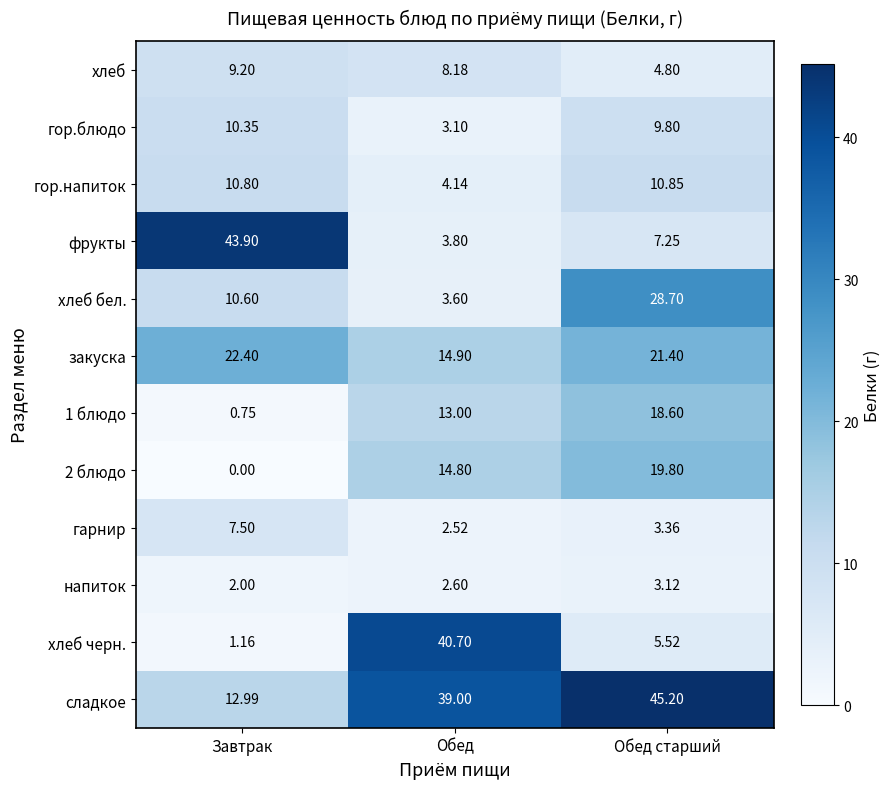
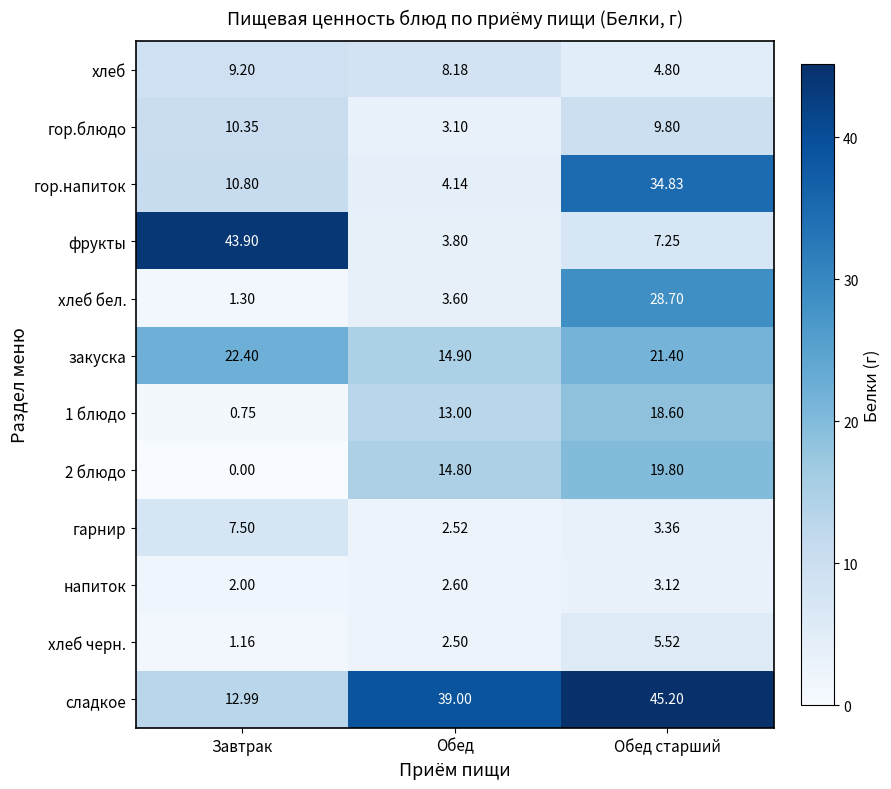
  {
    "хлеб": {
      "Завтрак": 9.20,
      "Обед": 8.18,
      "Обед старший": 4.80
    },
    "гор.блюдо": {
      "Завтрак": 10.35,
      "Обед": 3.10,
      "Обед старший": 9.80
    },
    "гор.напиток": {
      "Завтрак": 10.80,
      "Обед": 4.14,
-     "Обед старший": 10.85
+     "Обед старший": 34.83
    },
    "фрукты": {
      "Завтрак": 43.90,
      "Обед": 3.80,
      "Обед старший": 7.25
    },
    "хлеб бел.": {
-     "Завтрак": 10.60,
+     "Завтрак": 1.30,
      "Обед": 3.60,
      "Обед старший": 28.70
    },
    "закуска": {
      "Завтрак": 22.40,
      "Обед": 14.90,
      "Обед старший": 21.40
    },
    "1 блюдо": {
      "Завтрак": 0.75,
      "Обед": 13.00,
      "Обед старший": 18.60
    },
    "2 блюдо": {
      "Завтрак": 0.00,
      "Обед": 14.80,
      "Обед старший": 19.80
    },
    "гарнир": {
      "Завтрак": 7.50,
      "Обед": 2.52,
      "Обед старший": 3.36
    },
    "напиток": {
      "Завтрак": 2.00,
      "Обед": 2.60,
      "Обед старший": 3.12
    },
    "хлеб черн.": {
      "Завтрак": 1.16,
-     "Обед": 40.70,
+     "Обед": 2.50,
      "Обед старший": 5.52
    },
    "сладкое": {
      "Завтрак": 12.99,
      "Обед": 39.00,
      "Обед старший": 45.20
    }
  }
